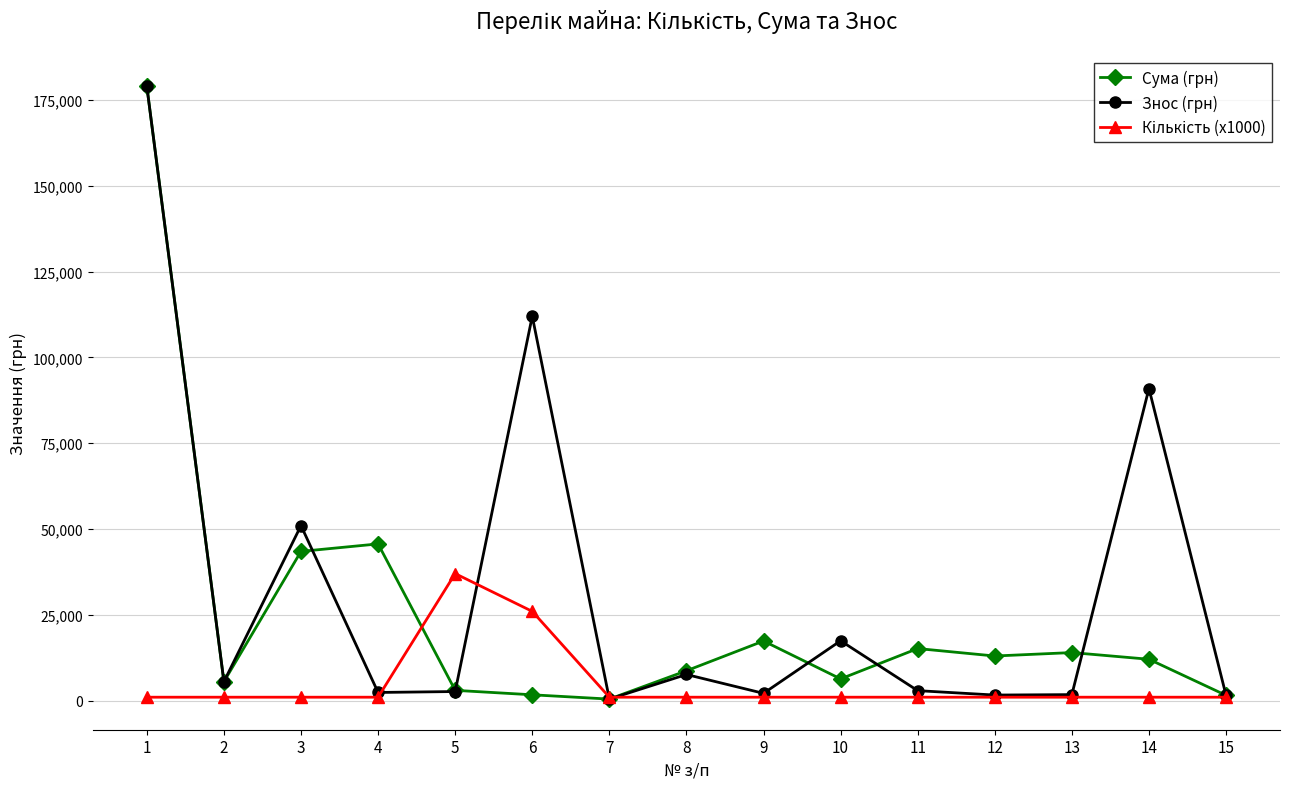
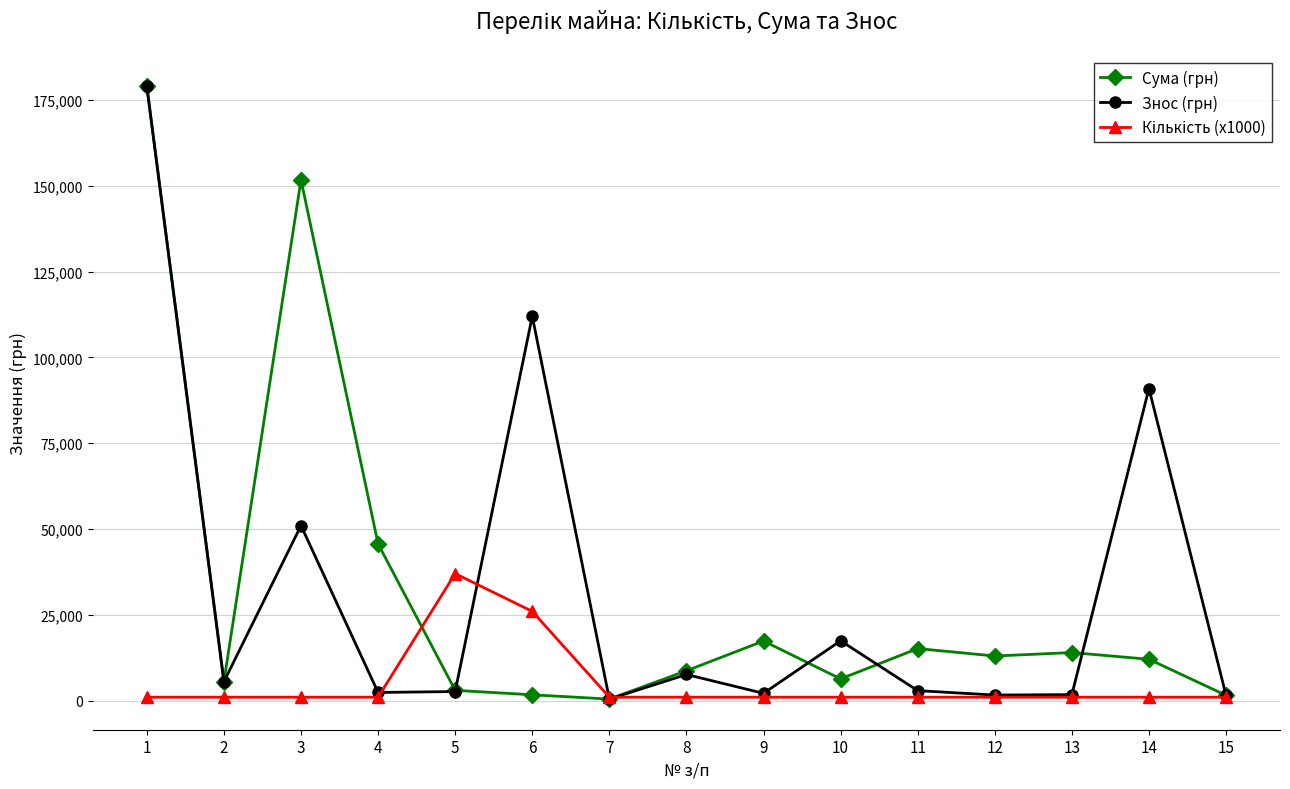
  {
    "Сума (грн)": {
-     "3": "43,000",
+     "3": "152,000",
      "4": "46,000",
      "6": "2,000",
      "8": "9,000",
      "9": "17,000",
      "10": "6,000",
      "11": "15,000",
      "12": "13,000",
      "13": "14,000",
      "14": "12,000"
    },
    "Знос (грн)": {
      "3": "51,000",
      "4": "2,000",
      "6": "112,000",
      "8": "8,000",
      "9": "2,000",
      "10": "17,000",
      "11": "3,000",
      "13": "2,000",
      "14": "91,000"
    },
    "Кількість (x1000)": {
      "1": "1,000",
      "2": "1,000",
      "3": "1,000",
      "4": "1,000",
      "5": "37,000",
      "6": "26,000",
      "8": "1,000",
      "9": "1,000",
      "10": "1,000",
      "11": "1,000",
      "13": "1,000",
      "14": "1,000"
    }
  }
